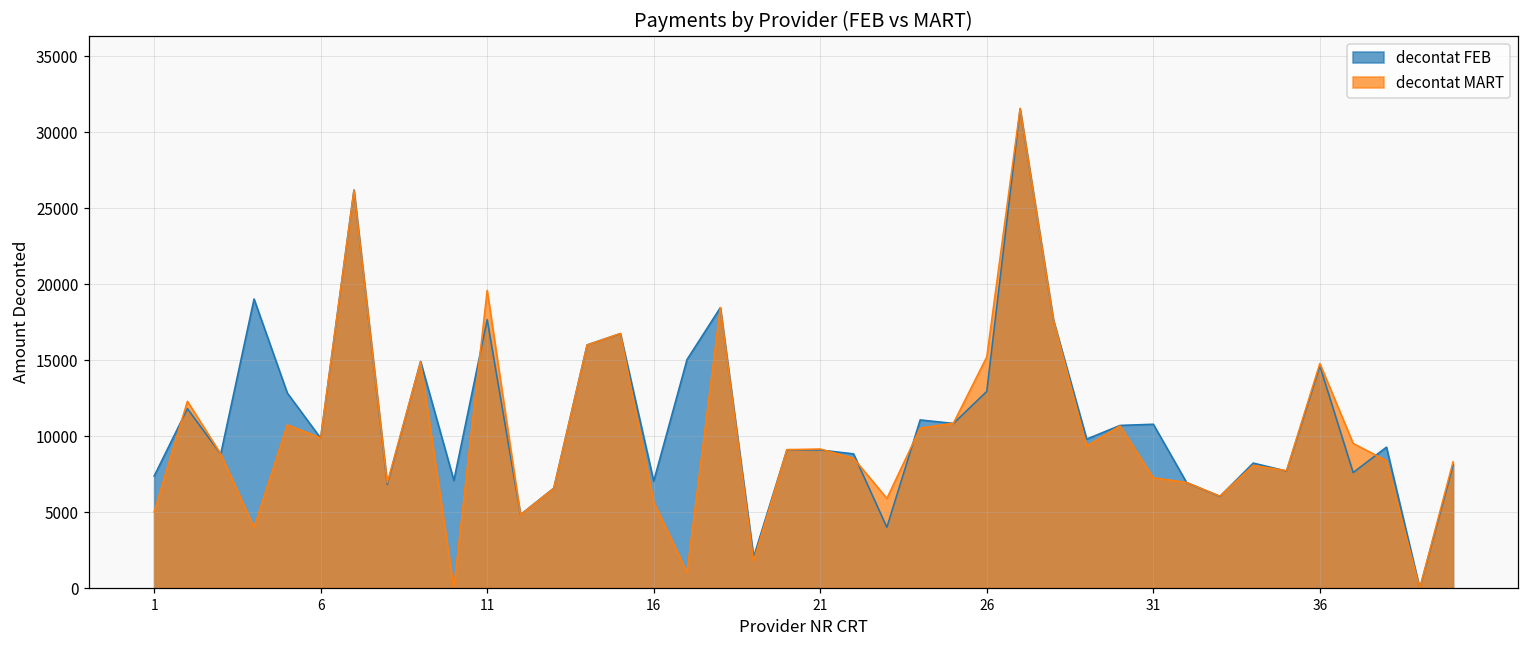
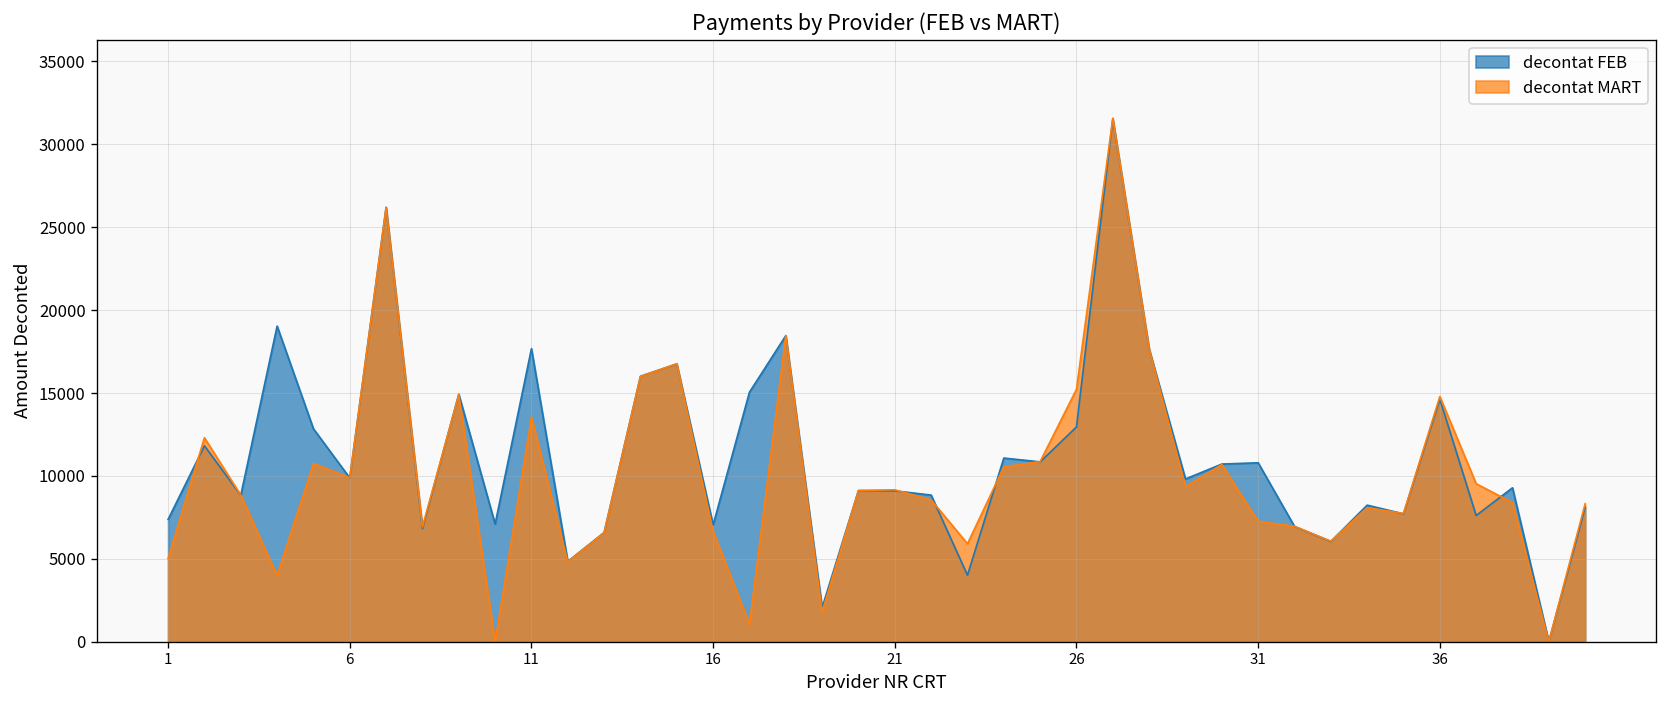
  {
    "decontat FEB": {
      "1": 7400,
      "11": 17700,
      "16": 7000,
      "26": 13000,
      "31": 10800
    },
    "decontat MART": {
      "1": 5000,
-     "11": 19600,
-     "16": 5700,
+     "11": 13600,
+     "16": 6700,
      "26": 15200,
      "31": 7300
    }
  }
